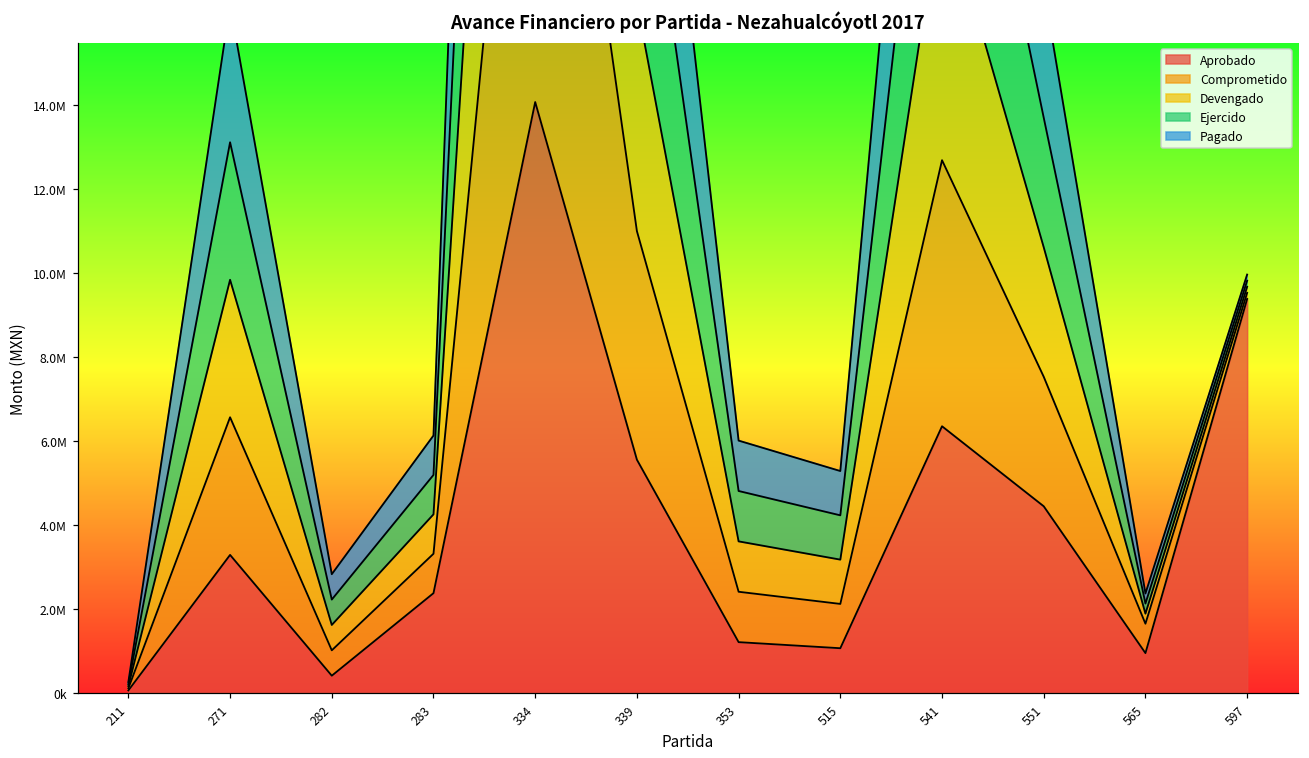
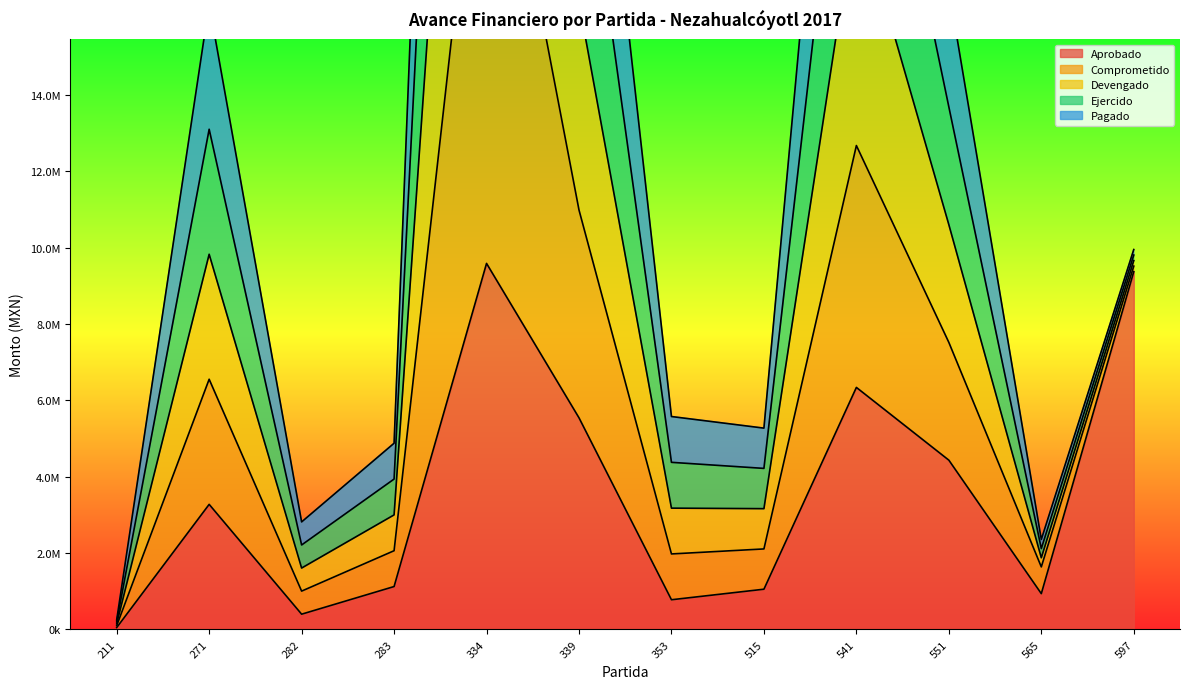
  {
    "Aprobado": {
      "271": 3300000,
      "282": 400000,
-     "283": 2400000,
-     "334": 14100000,
+     "283": 1100000,
+     "334": 9600000,
      "339": 5500000,
-     "353": 1200000,
+     "353": 800000,
      "515": 1100000,
      "541": 6300000,
      "551": 4400000,
      "565": 900000,
      "597": 9400000
    },
    "Ejercido": {
      "271": 3300000,
      "282": 600000,
      "283": 900000,
      "353": 1200000,
      "515": 1100000,
      "551": 3100000,
      "565": 200000,
      "597": 100000
    },
    "Pagado": {
      "282": 600000,
      "283": 900000,
      "353": 1200000,
      "515": 1100000,
      "565": 200000,
      "597": 100000
    }
  }
